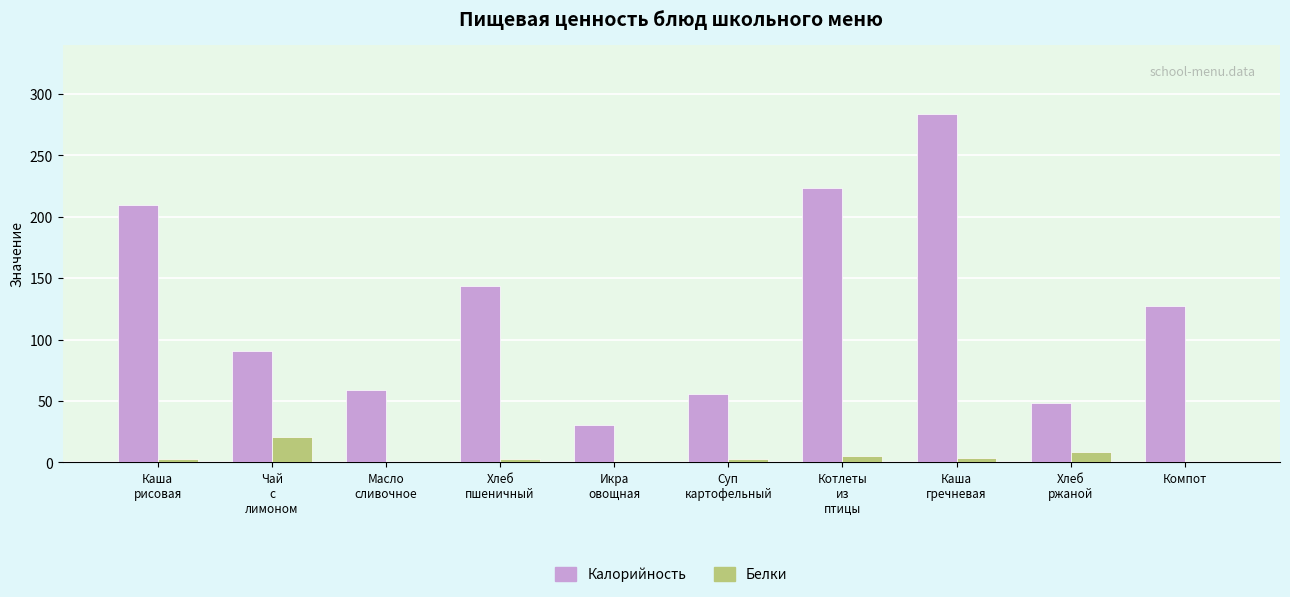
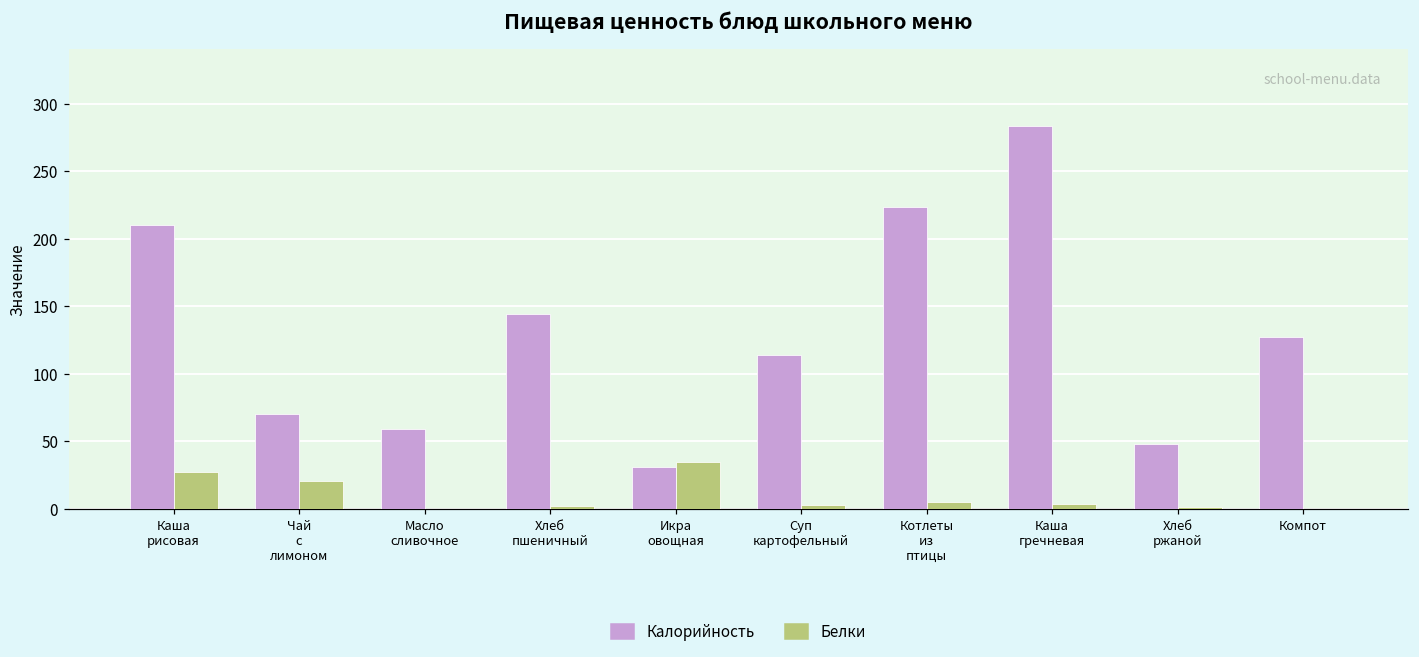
  {
    "Калорийность": {
      "Каша рисовая": 210,
-     "Чай с лимоном": 91,
+     "Чай с лимоном": 70,
      "Масло сливочное": 59,
      "Хлеб пшеничный": 144,
      "Икра овощная": 31,
-     "Суп картофельный": 56,
+     "Суп картофельный": 114,
      "Котлеты из птицы": 224,
      "Каша гречневая": 284,
      "Хлеб ржаной": 48,
      "Компот": 127
    },
    "Белки": {
-     "Каша рисовая": 3,
+     "Каша рисовая": 27,
      "Чай с лимоном": 20,
      "Хлеб пшеничный": 2,
-     "Икра овощная": 1,
+     "Икра овощная": 35,
      "Суп картофельный": 3,
      "Котлеты из птицы": 5,
      "Каша гречневая": 4,
-     "Хлеб ржаной": 9
+     "Хлеб ржаной": 2
    }
  }
